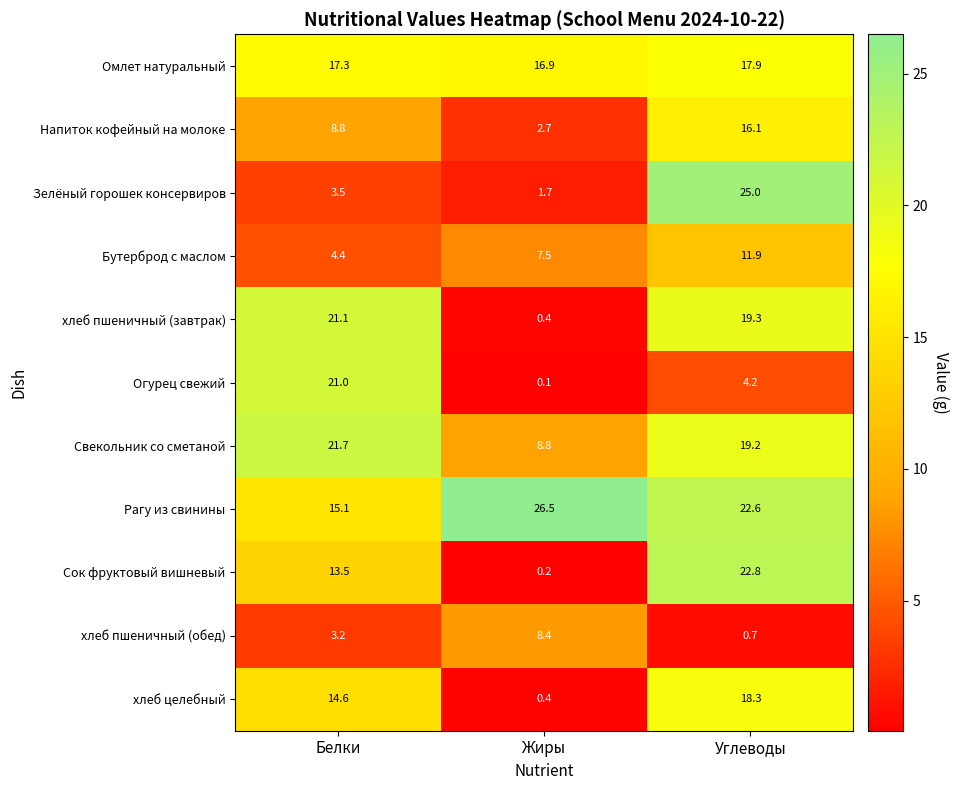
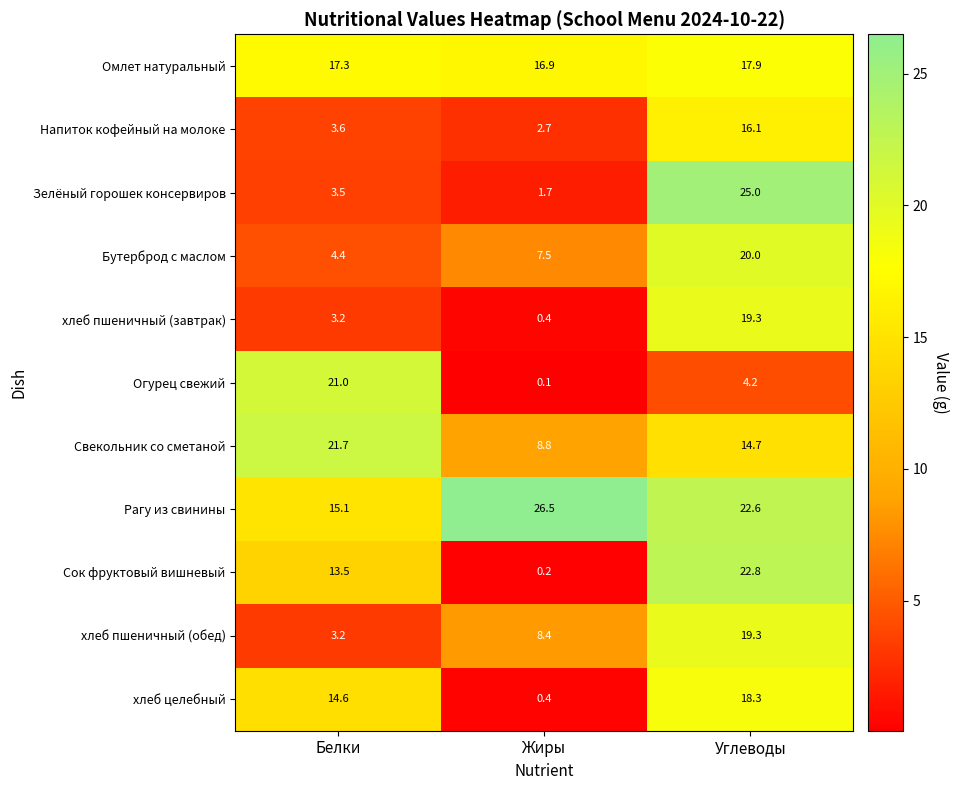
  {
    "Омлет натуральный": {
      "Белки": 17.3,
      "Жиры": 16.9,
      "Углеводы": 17.9
    },
    "Напиток кофейный на молоке": {
-     "Белки": 8.8,
+     "Белки": 3.6,
      "Жиры": 2.7,
      "Углеводы": 16.1
    },
    "Зелёный горошек консервиров": {
      "Белки": 3.5,
      "Жиры": 1.7,
      "Углеводы": 25.0
    },
    "Бутерброд с маслом": {
      "Белки": 4.4,
      "Жиры": 7.5,
-     "Углеводы": 11.9
+     "Углеводы": 20.0
    },
    "хлеб пшеничный (завтрак)": {
-     "Белки": 21.1,
+     "Белки": 3.2,
      "Жиры": 0.4,
      "Углеводы": 19.3
    },
    "Огурец свежий": {
      "Белки": 21.0,
      "Жиры": 0.1,
      "Углеводы": 4.2
    },
    "Свекольник со сметаной": {
      "Белки": 21.7,
      "Жиры": 8.8,
-     "Углеводы": 19.2
+     "Углеводы": 14.7
    },
    "Рагу из свинины": {
      "Белки": 15.1,
      "Жиры": 26.5,
      "Углеводы": 22.6
    },
    "Сок фруктовый вишневый": {
      "Белки": 13.5,
      "Жиры": 0.2,
      "Углеводы": 22.8
    },
    "хлеб пшеничный (обед)": {
      "Белки": 3.2,
      "Жиры": 8.4,
-     "Углеводы": 0.7
+     "Углеводы": 19.3
    },
    "хлеб целебный": {
      "Белки": 14.6,
      "Жиры": 0.4,
      "Углеводы": 18.3
    }
  }
